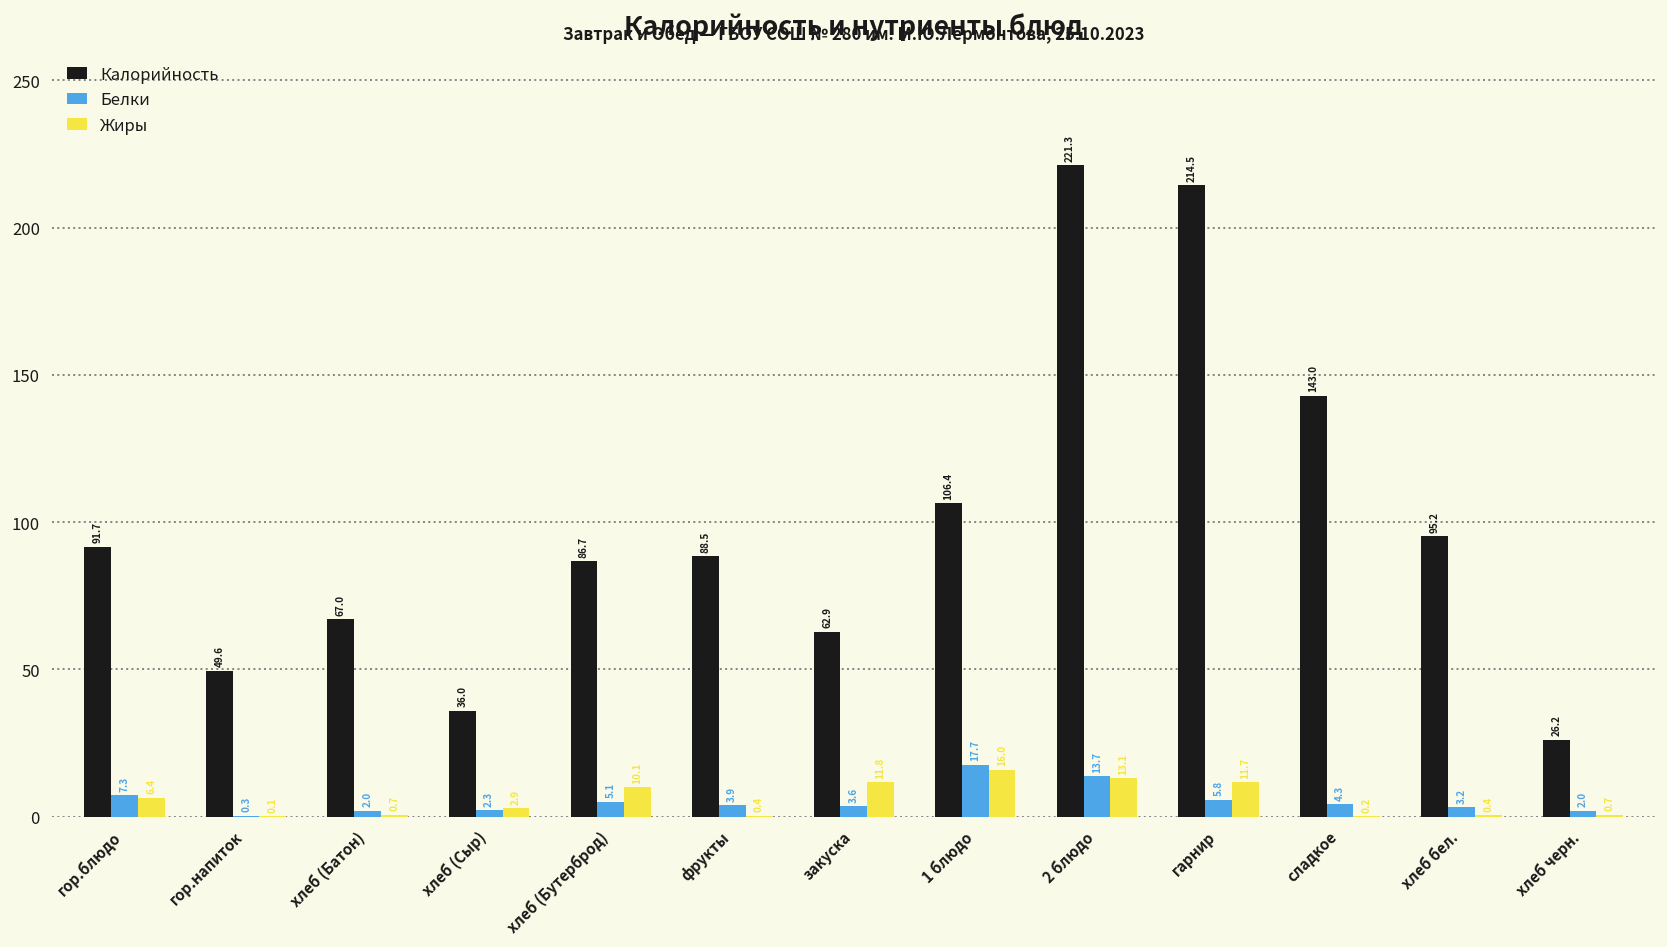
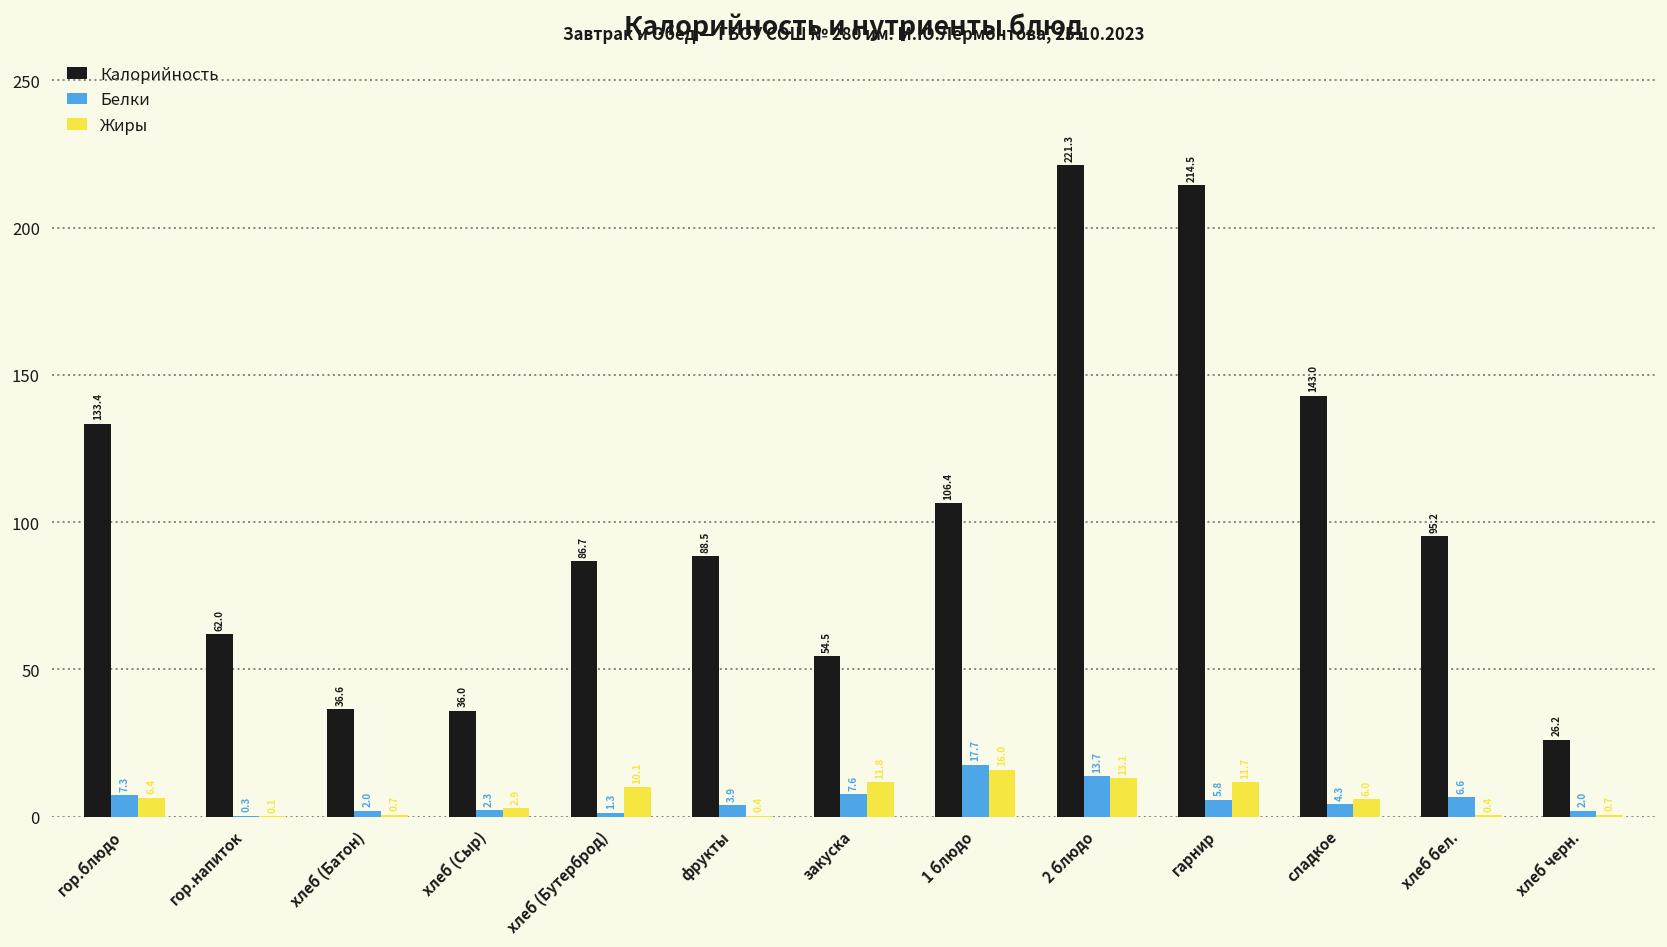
  {
    "Калорийность": {
-     "гор.блюдо": 91.7,
-     "гор.напиток": 49.6,
-     "хлеб (Батон)": 67.0,
+     "гор.блюдо": 133.4,
+     "гор.напиток": 62.0,
+     "хлеб (Батон)": 36.6,
      "хлеб (Сыр)": 36.0,
      "хлеб (Бутерброд)": 86.7,
      "фрукты": 88.5,
-     "закуска": 62.9,
+     "закуска": 54.5,
      "1 блюдо": 106.4,
      "2 блюдо": 221.3,
      "гарнир": 214.5,
      "сладкое": 143.0,
      "хлеб бел.": 95.2,
      "хлеб черн.": 26.2
    },
    "Белки": {
      "гор.блюдо": 7.3,
      "гор.напиток": 0.3,
      "хлеб (Батон)": 2.0,
      "хлеб (Сыр)": 2.3,
-     "хлеб (Бутерброд)": 5.1,
+     "хлеб (Бутерброд)": 1.3,
      "фрукты": 3.9,
-     "закуска": 3.6,
+     "закуска": 7.6,
      "1 блюдо": 17.7,
      "2 блюдо": 13.7,
      "гарнир": 5.8,
      "сладкое": 4.3,
-     "хлеб бел.": 3.2,
+     "хлеб бел.": 6.6,
      "хлеб черн.": 2.0
    },
    "Жиры": {
      "гор.блюдо": 6.4,
      "гор.напиток": 0.1,
      "хлеб (Батон)": 0.7,
      "хлеб (Сыр)": 2.9,
      "хлеб (Бутерброд)": 10.1,
      "фрукты": 0.4,
      "закуска": 11.8,
      "1 блюдо": 16.0,
      "2 блюдо": 13.1,
      "гарнир": 11.7,
-     "сладкое": 0.2,
+     "сладкое": 6.0,
      "хлеб бел.": 0.4,
      "хлеб черн.": 0.7
    }
  }
